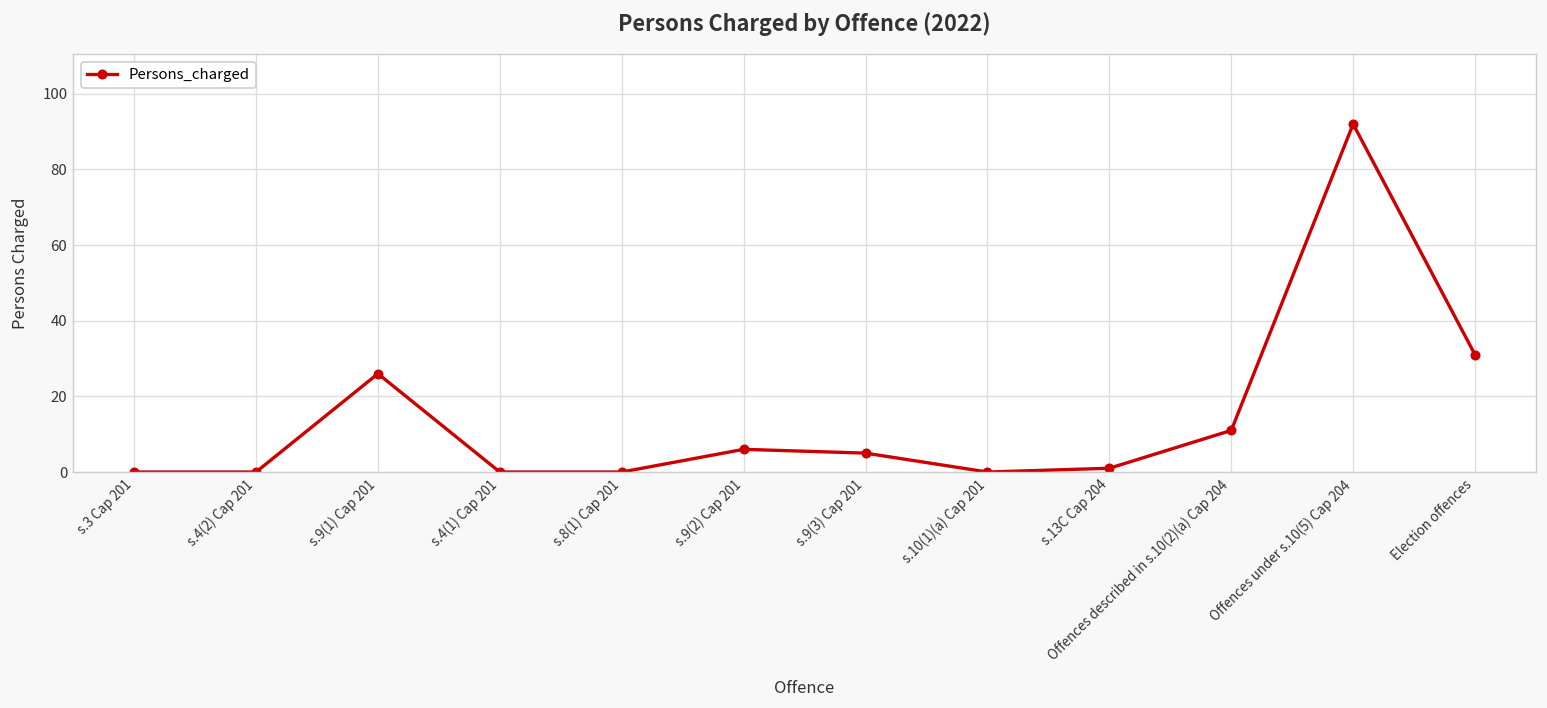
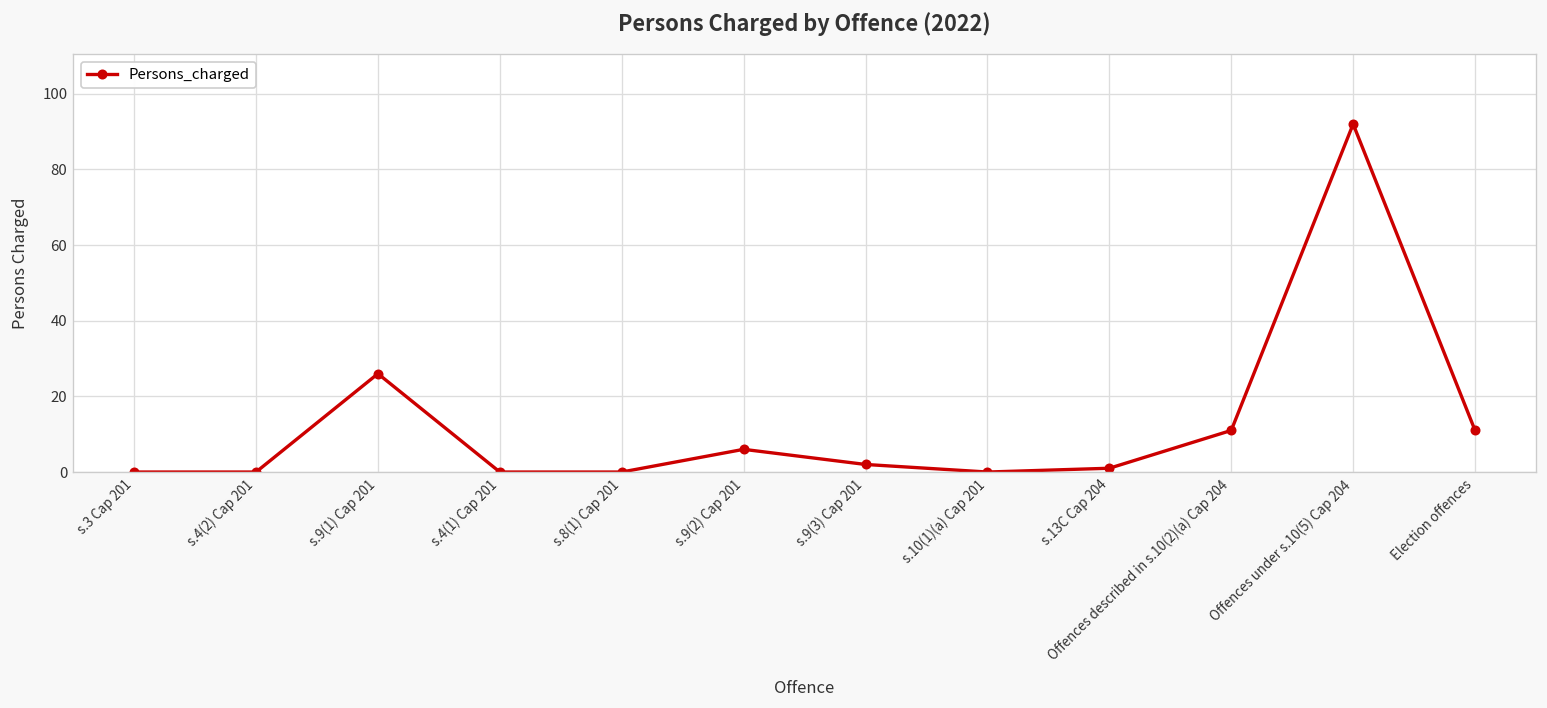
  {
    "s.3 Cap 201": 0,
    "s.4(2) Cap 201": 0,
    "s.9(1) Cap 201": 26,
    "s.4(1) Cap 201": 0,
    "s.8(1) Cap 201": 0,
    "s.9(2) Cap 201": 6,
-   "s.9(3) Cap 201": 5,
+   "s.9(3) Cap 201": 2,
    "s.10(1)(a) Cap 201": 0,
    "s.13C Cap 204": 1,
    "Offences described in s.10(2)(a) Cap 204": 11,
    "Offences under s.10(5) Cap 204": 92,
-   "Election offences": 31
+   "Election offences": 11
  }
